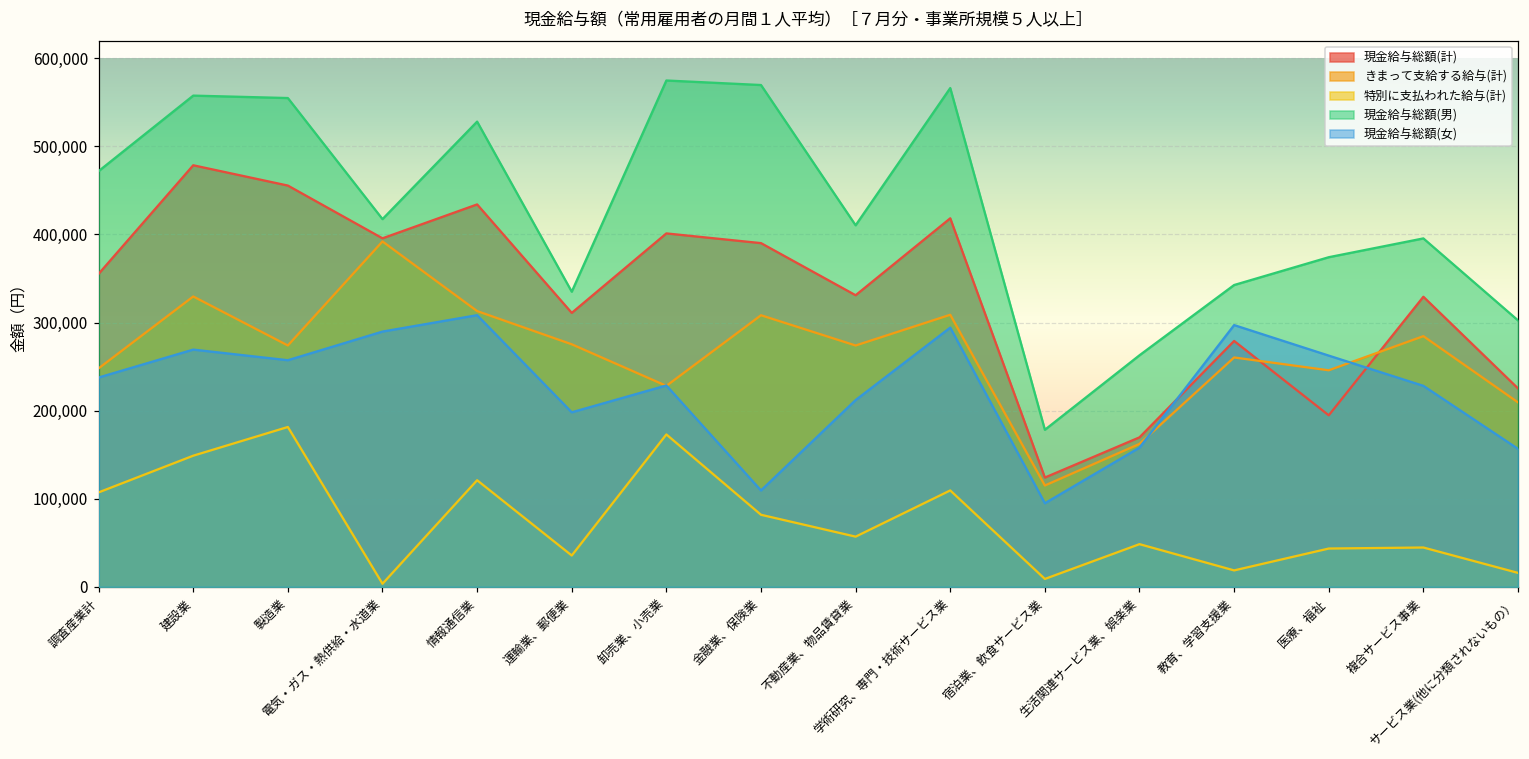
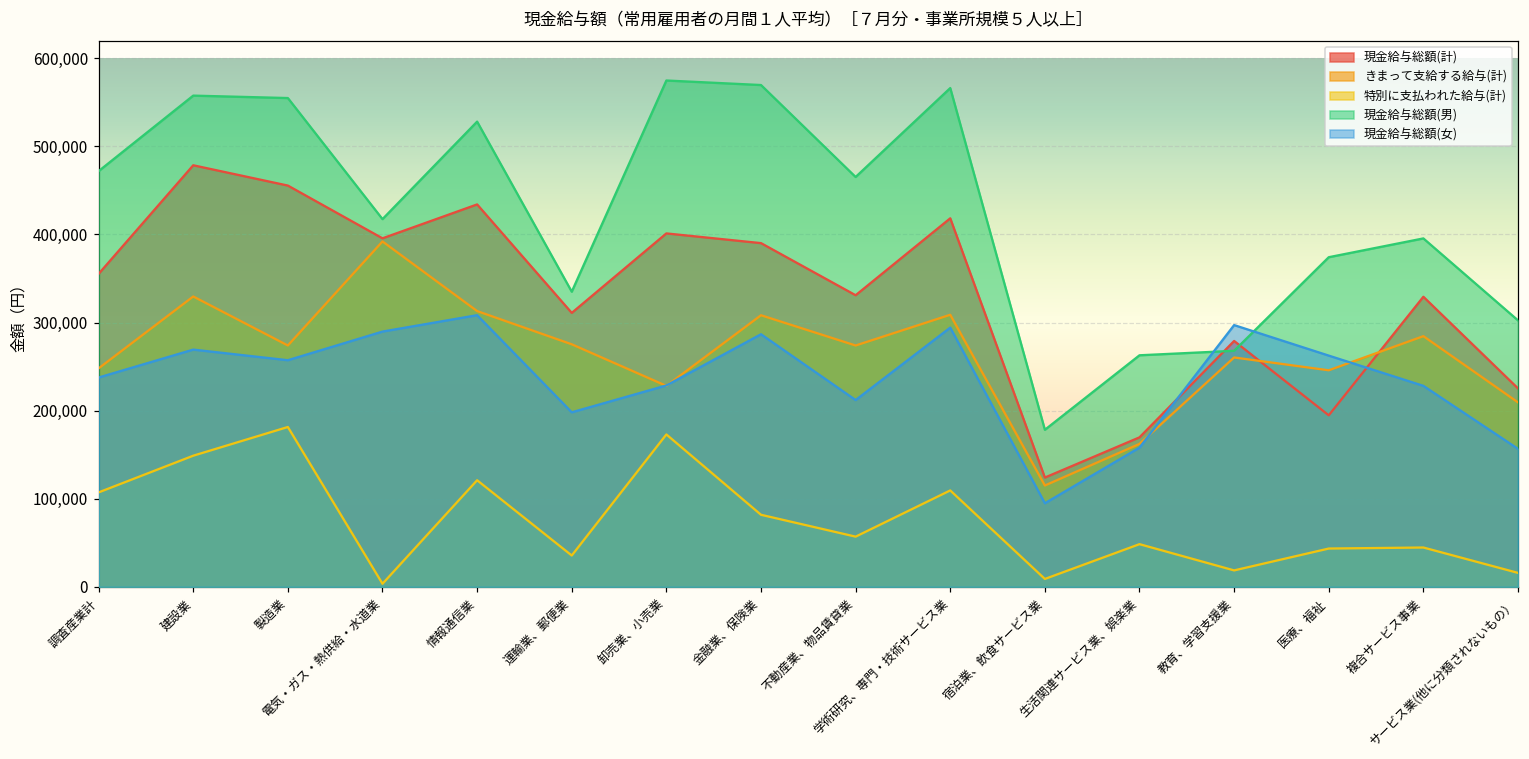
  {
    "現金給与総額(計)": {
      "調査産業計": "360,000",
      "建設業": "480,000",
      "製造業": "460,000",
      "電気・ガス・熱供給・水道業": "400,000",
      "情報通信業": "430,000",
      "運輸業、郵便業": "310,000",
      "卸売業、小売業": "400,000",
      "金融業、保険業": "390,000",
      "不動産業、物品賃貸業": "330,000",
      "学術研究、専門・技術サービス業": "420,000",
      "宿泊業、飲食サービス業": "120,000",
      "生活関連サービス業、娯楽業": "170,000",
      "教育、学習支援業": "280,000",
      "医療、福祉": "190,000",
      "複合サービス事業": "330,000",
      "サービス業(他に分類されないもの）": "230,000"
    },
    "現金給与総額(男)": {
      "調査産業計": "470,000",
      "建設業": "560,000",
      "製造業": "550,000",
      "電気・ガス・熱供給・水道業": "420,000",
      "情報通信業": "530,000",
      "運輸業、郵便業": "340,000",
      "卸売業、小売業": "570,000",
      "金融業、保険業": "570,000",
-     "不動産業、物品賃貸業": "410,000",
+     "不動産業、物品賃貸業": "470,000",
      "学術研究、専門・技術サービス業": "570,000",
      "宿泊業、飲食サービス業": "180,000",
      "生活関連サービス業、娯楽業": "260,000",
-     "教育、学習支援業": "340,000",
+     "教育、学習支援業": "270,000",
      "医療、福祉": "370,000",
      "複合サービス事業": "400,000",
      "サービス業(他に分類されないもの）": "300,000"
    },
    "現金給与総額(女)": {
      "調査産業計": "240,000",
      "建設業": "270,000",
      "製造業": "260,000",
      "電気・ガス・熱供給・水道業": "290,000",
      "情報通信業": "310,000",
      "運輸業、郵便業": "200,000",
-     "金融業、保険業": "110,000",
+     "金融業、保険業": "290,000",
      "不動産業、物品賃貸業": "210,000",
      "学術研究、専門・技術サービス業": "290,000",
      "宿泊業、飲食サービス業": "90,000",
      "生活関連サービス業、娯楽業": "160,000",
      "教育、学習支援業": "300,000",
      "医療、福祉": "260,000",
      "複合サービス事業": "230,000",
      "サービス業(他に分類されないもの）": "160,000"
    }
  }
